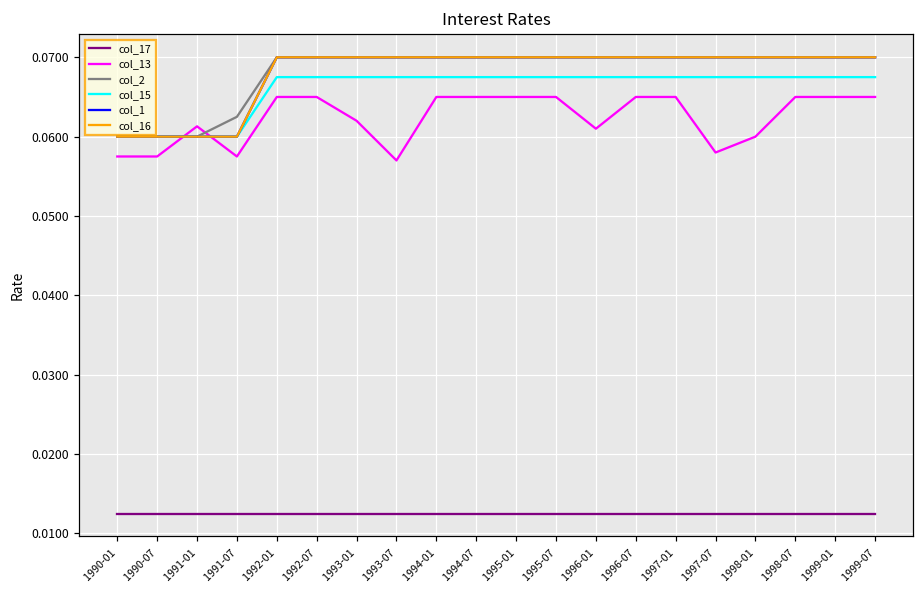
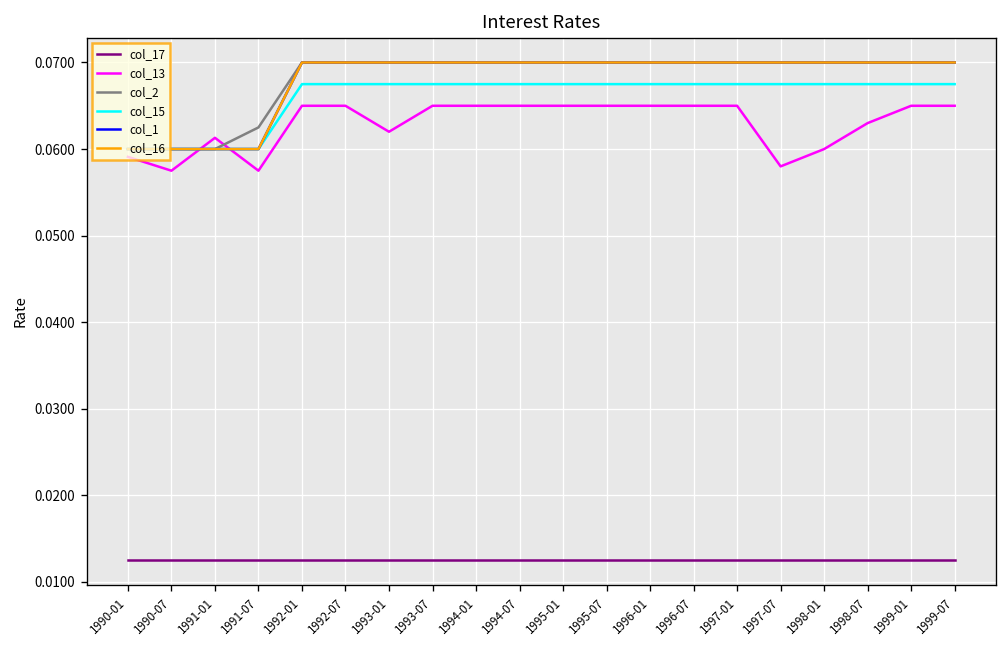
  {
    "col_17": {
      "1990-01": 0.013,
      "1990-07": 0.013,
      "1991-01": 0.013,
      "1991-07": 0.013,
      "1992-01": 0.013,
      "1992-07": 0.013,
      "1993-01": 0.013,
      "1993-07": 0.013,
      "1994-01": 0.013,
      "1994-07": 0.013,
      "1995-01": 0.013,
      "1995-07": 0.013,
      "1996-01": 0.013,
      "1996-07": 0.013,
      "1997-01": 0.013,
      "1997-07": 0.013,
      "1998-01": 0.013,
      "1998-07": 0.013,
      "1999-01": 0.013,
      "1999-07": 0.013
    },
    "col_13": {
-     "1990-01": 0.058,
+     "1990-01": 0.059,
      "1990-07": 0.058,
      "1991-01": 0.061,
      "1991-07": 0.058,
      "1992-01": 0.065,
      "1992-07": 0.065,
      "1993-01": 0.062,
-     "1993-07": 0.057,
+     "1993-07": 0.065,
      "1994-01": 0.065,
      "1994-07": 0.065,
      "1995-01": 0.065,
      "1995-07": 0.065,
-     "1996-01": 0.061,
+     "1996-01": 0.065,
      "1996-07": 0.065,
      "1997-01": 0.065,
      "1997-07": 0.058,
      "1998-01": 0.060,
-     "1998-07": 0.065,
+     "1998-07": 0.063,
      "1999-01": 0.065,
      "1999-07": 0.065
    },
    "col_2": {
      "1991-07": 0.063
    },
    "col_15": {
      "1992-01": 0.068,
      "1992-07": 0.068,
      "1993-01": 0.068,
      "1993-07": 0.068,
      "1994-01": 0.068,
      "1994-07": 0.068,
      "1995-01": 0.068,
      "1995-07": 0.068,
      "1996-01": 0.068,
      "1996-07": 0.068,
      "1997-01": 0.068,
      "1997-07": 0.068,
      "1998-01": 0.068,
      "1998-07": 0.068,
      "1999-01": 0.068,
      "1999-07": 0.068
    }
  }
